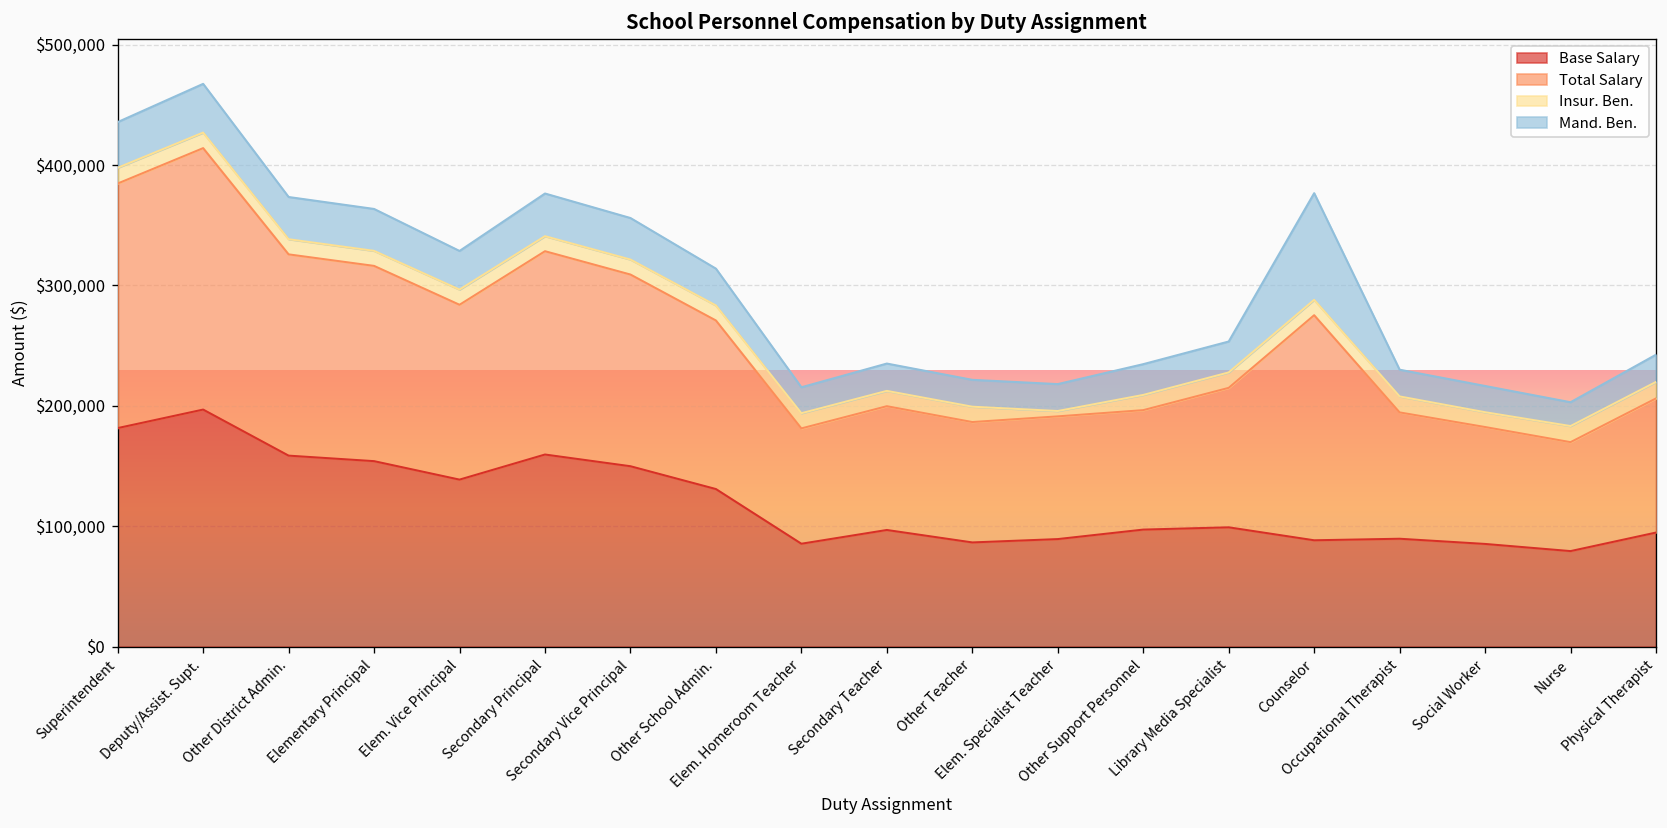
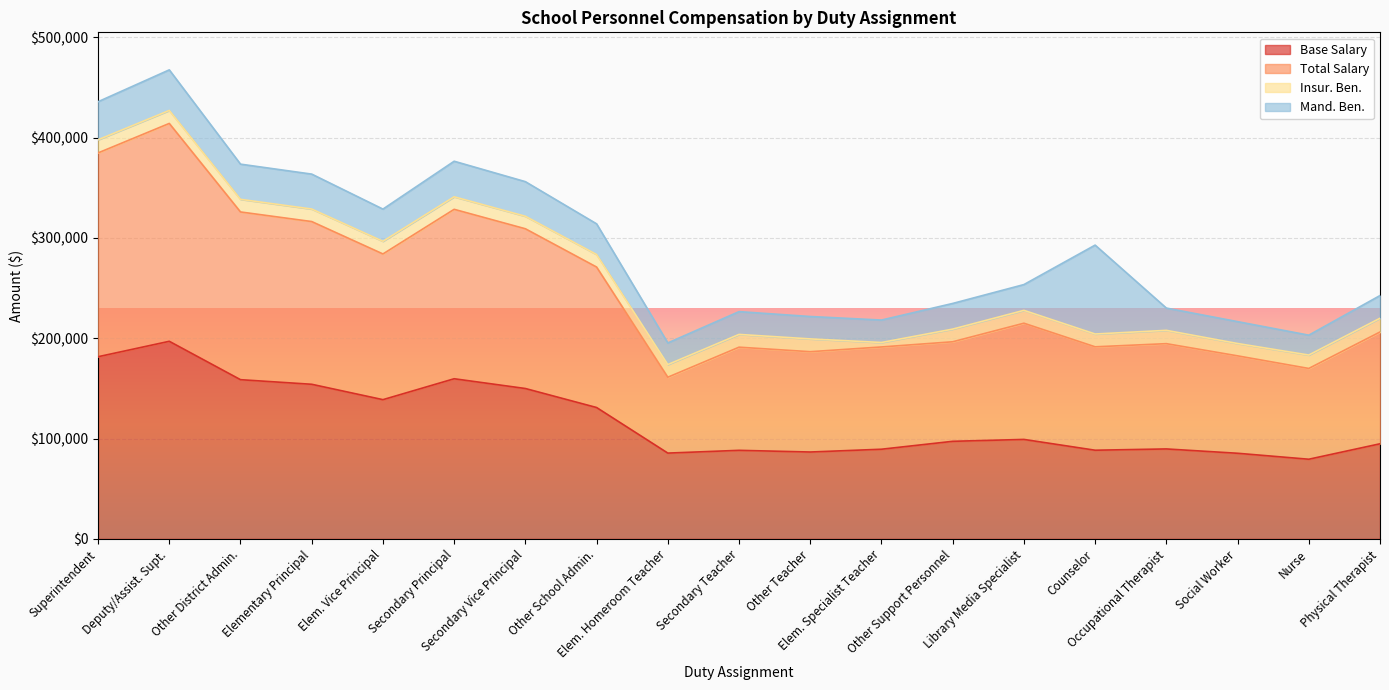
  {
    "Base Salary": {
      "Superintendent": "$182,000",
      "Deputy/Assist. Supt.": "$197,000",
      "Other District Admin.": "$159,000",
      "Elementary Principal": "$154,000",
      "Elem. Vice Principal": "$139,000",
      "Secondary Principal": "$160,000",
      "Secondary Vice Principal": "$150,000",
      "Other School Admin.": "$131,000",
      "Elem. Homeroom Teacher": "$86,000",
-     "Secondary Teacher": "$97,000",
+     "Secondary Teacher": "$88,000",
      "Other Teacher": "$87,000",
      "Elem. Specialist Teacher": "$89,000",
      "Other Support Personnel": "$97,000",
      "Library Media Specialist": "$99,000",
      "Counselor": "$88,000",
      "Occupational Therapist": "$90,000",
      "Social Worker": "$85,000",
      "Nurse": "$79,000",
      "Physical Therapist": "$95,000"
    },
    "Total Salary": {
      "Superintendent": "$203,000",
      "Deputy/Assist. Supt.": "$217,000",
      "Other District Admin.": "$167,000",
      "Elementary Principal": "$162,000",
      "Elem. Vice Principal": "$145,000",
      "Secondary Principal": "$169,000",
      "Secondary Vice Principal": "$159,000",
      "Other School Admin.": "$140,000",
-     "Elem. Homeroom Teacher": "$96,000",
+     "Elem. Homeroom Teacher": "$76,000",
      "Secondary Teacher": "$103,000",
      "Other Teacher": "$100,000",
      "Elem. Specialist Teacher": "$102,000",
      "Other Support Personnel": "$99,000",
      "Library Media Specialist": "$116,000",
-     "Counselor": "$187,000",
+     "Counselor": "$103,000",
      "Occupational Therapist": "$105,000",
      "Social Worker": "$97,000",
      "Nurse": "$90,000",
      "Physical Therapist": "$111,000"
    },
    "Insur. Ben.": {
      "Superintendent": "$13,000",
      "Deputy/Assist. Supt.": "$13,000",
      "Other District Admin.": "$13,000",
      "Elementary Principal": "$12,000",
      "Elem. Vice Principal": "$13,000",
      "Secondary Principal": "$12,000",
      "Secondary Vice Principal": "$12,000",
      "Other School Admin.": "$12,000",
      "Elem. Homeroom Teacher": "$13,000",
      "Secondary Teacher": "$13,000",
      "Other Teacher": "$13,000",
      "Elem. Specialist Teacher": "$4,000",
      "Other Support Personnel": "$13,000",
      "Library Media Specialist": "$13,000",
      "Counselor": "$13,000",
      "Occupational Therapist": "$13,000",
      "Social Worker": "$12,000",
      "Nurse": "$13,000",
      "Physical Therapist": "$14,000"
    },
    "Mand. Ben.": {
      "Superintendent": "$38,000",
      "Deputy/Assist. Supt.": "$40,000",
      "Other District Admin.": "$35,000",
      "Elementary Principal": "$35,000",
      "Elem. Vice Principal": "$32,000",
      "Secondary Principal": "$35,000",
      "Secondary Vice Principal": "$34,000",
      "Other School Admin.": "$31,000",
      "Elem. Homeroom Teacher": "$22,000",
      "Secondary Teacher": "$23,000",
      "Other Teacher": "$22,000",
      "Elem. Specialist Teacher": "$22,000",
      "Other Support Personnel": "$26,000",
      "Library Media Specialist": "$26,000",
      "Counselor": "$89,000",
      "Occupational Therapist": "$22,000",
      "Social Worker": "$22,000",
      "Nurse": "$20,000",
      "Physical Therapist": "$23,000"
    }
  }
